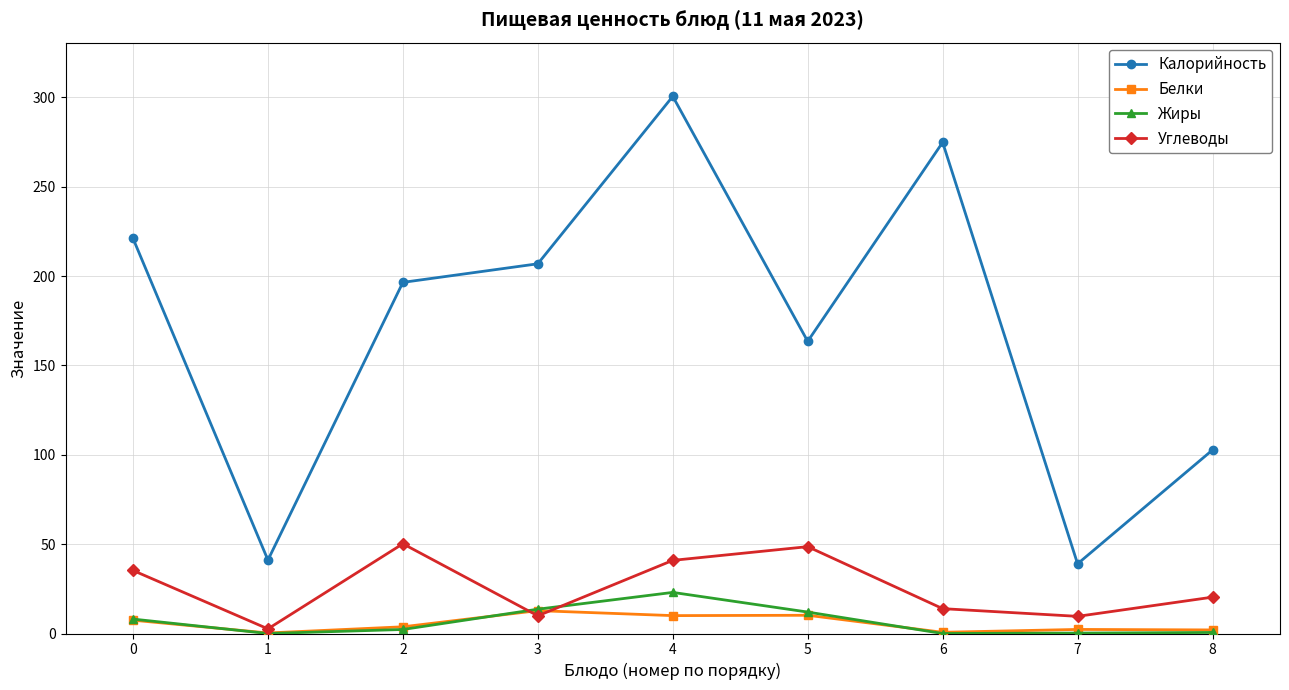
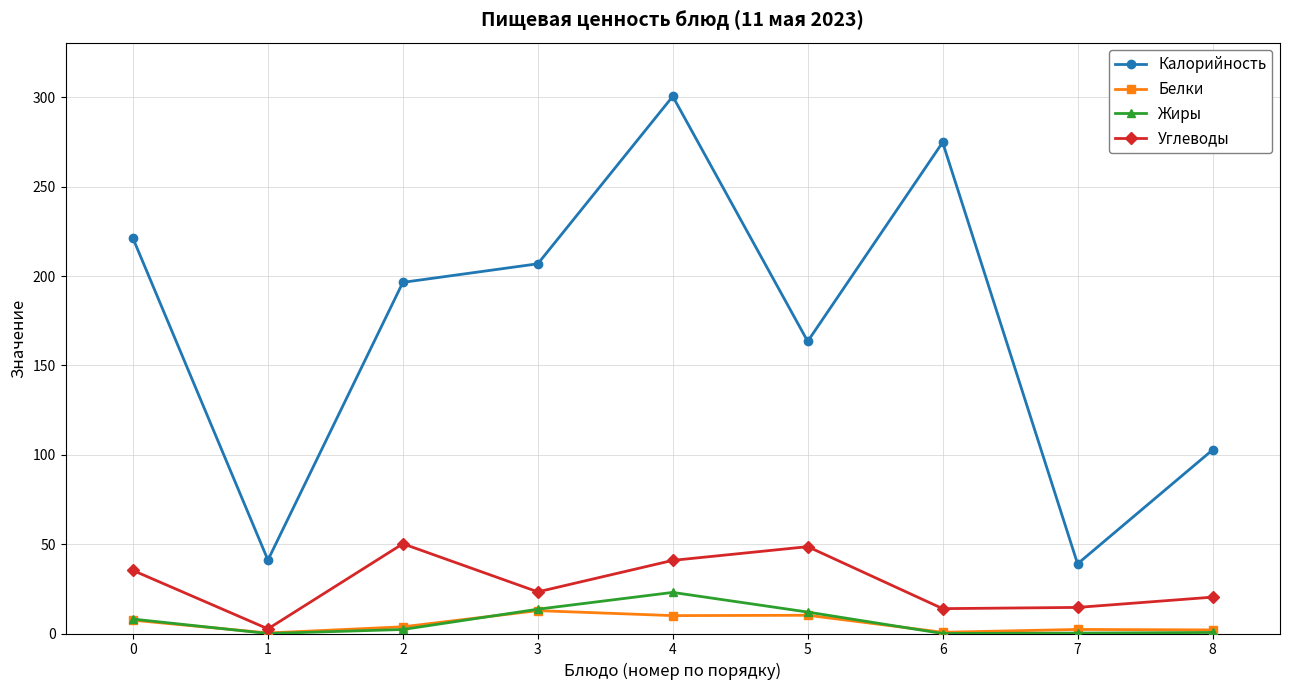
  {
    "Калорийность": {
      "0": 221,
      "1": 41,
      "2": 197,
      "3": 207,
      "4": 301,
      "5": 164,
      "6": 275,
      "7": 39,
      "8": 103
    },
    "Белки": {
      "2": 4,
      "4": 10,
      "5": 10,
      "7": 2,
      "8": 2
    },
    "Жиры": {
      "2": 2,
      "4": 23,
      "5": 12,
      "7": 0,
      "8": 1
    },
    "Углеводы": {
      "0": 35,
      "1": 3,
      "2": 50,
-     "3": 10,
+     "3": 23,
      "4": 41,
      "5": 49,
      "6": 14,
-     "7": 10,
+     "7": 15,
      "8": 20
    }
  }
